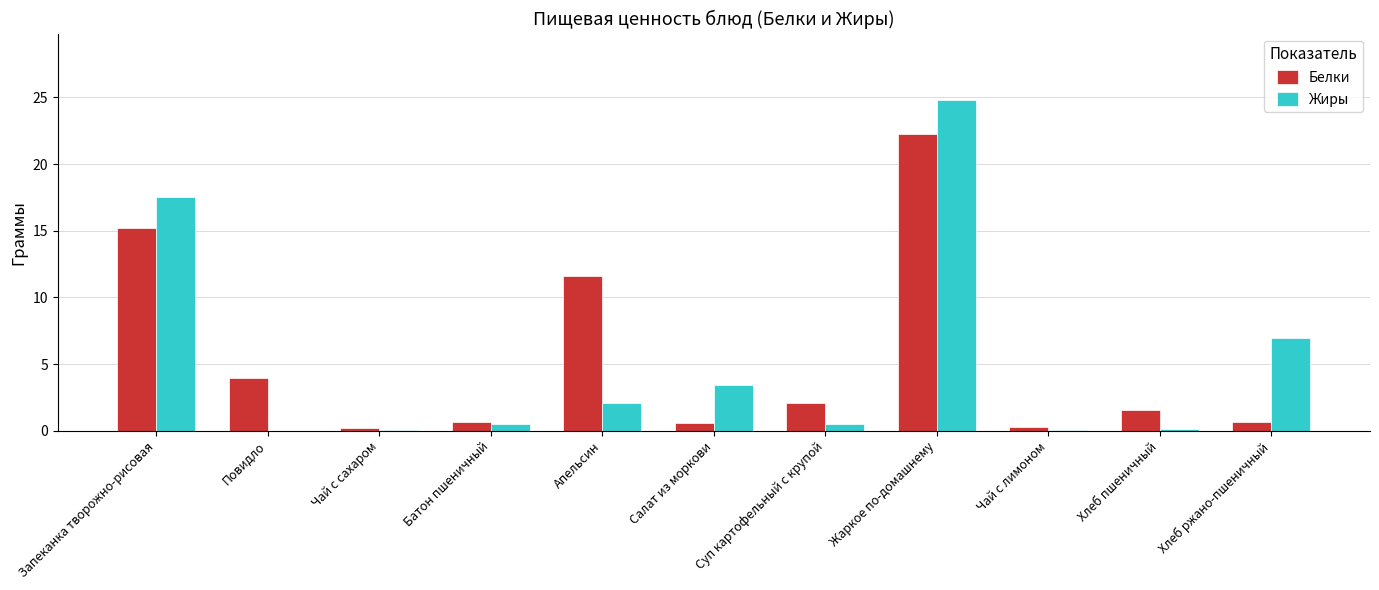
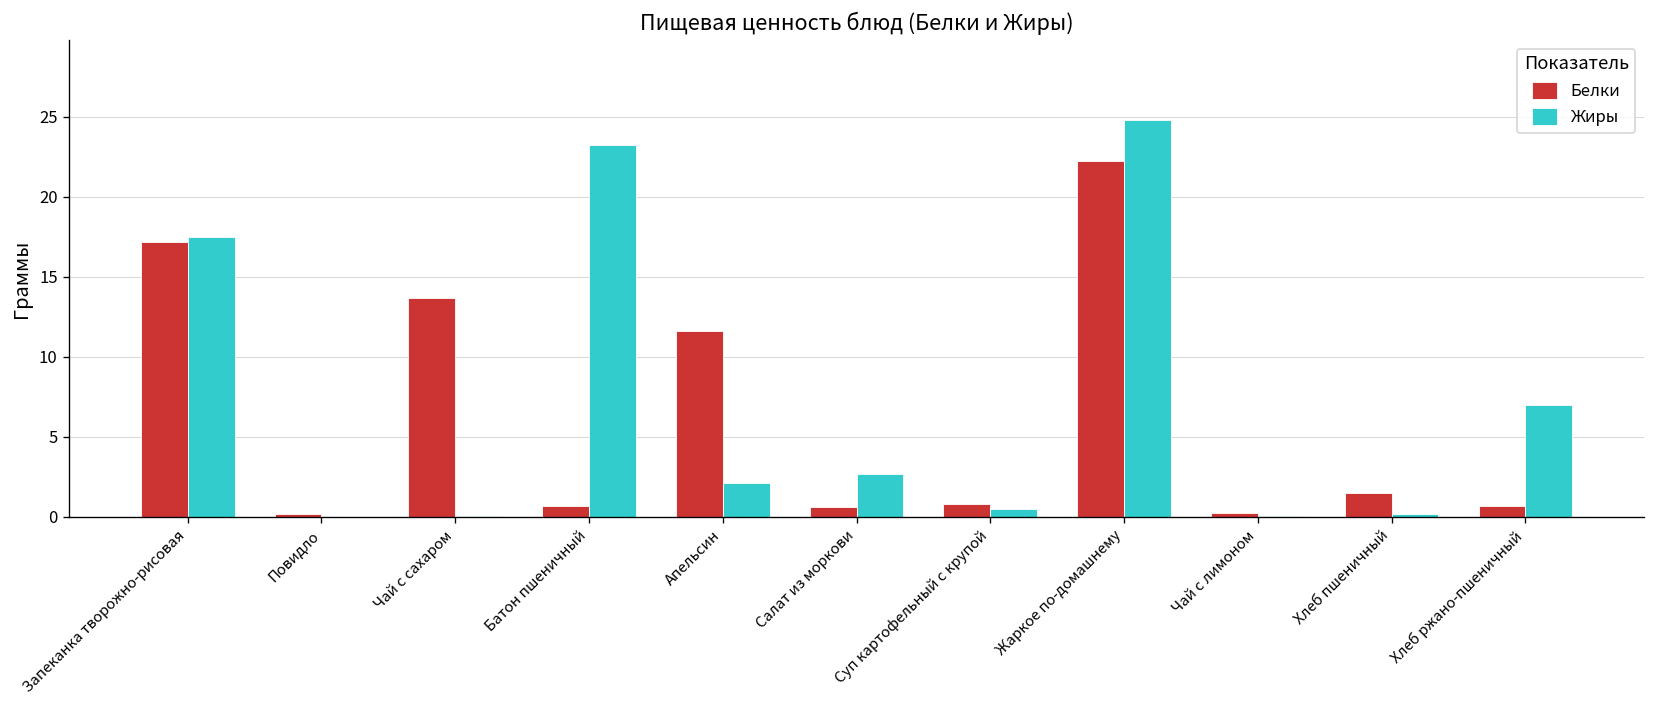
  {
    "Белки": {
-     "Запеканка творожно-рисовая": 15.2,
-     "Повидло": 4.0,
-     "Чай с сахаром": 0.2,
+     "Запеканка творожно-рисовая": 17.2,
+     "Повидло": 0.2,
+     "Чай с сахаром": 13.7,
      "Батон пшеничный": 0.7,
      "Апельсин": 11.6,
      "Салат из моркови": 0.6,
-     "Суп картофельный с крупой": 2.1,
+     "Суп картофельный с крупой": 0.8,
      "Жаркое по-домашнему": 22.2,
      "Чай с лимоном": 0.3,
      "Хлеб пшеничный": 1.5,
      "Хлеб ржано-пшеничный": 0.7
    },
    "Жиры": {
      "Запеканка творожно-рисовая": 17.5,
      "Повидло": 0.0,
-     "Батон пшеничный": 0.5,
+     "Батон пшеничный": 23.3,
      "Апельсин": 2.1,
-     "Салат из моркови": 3.4,
+     "Салат из моркови": 2.7,
      "Суп картофельный с крупой": 0.5,
      "Жаркое по-домашнему": 24.8,
      "Хлеб ржано-пшеничный": 7.0
    }
  }
